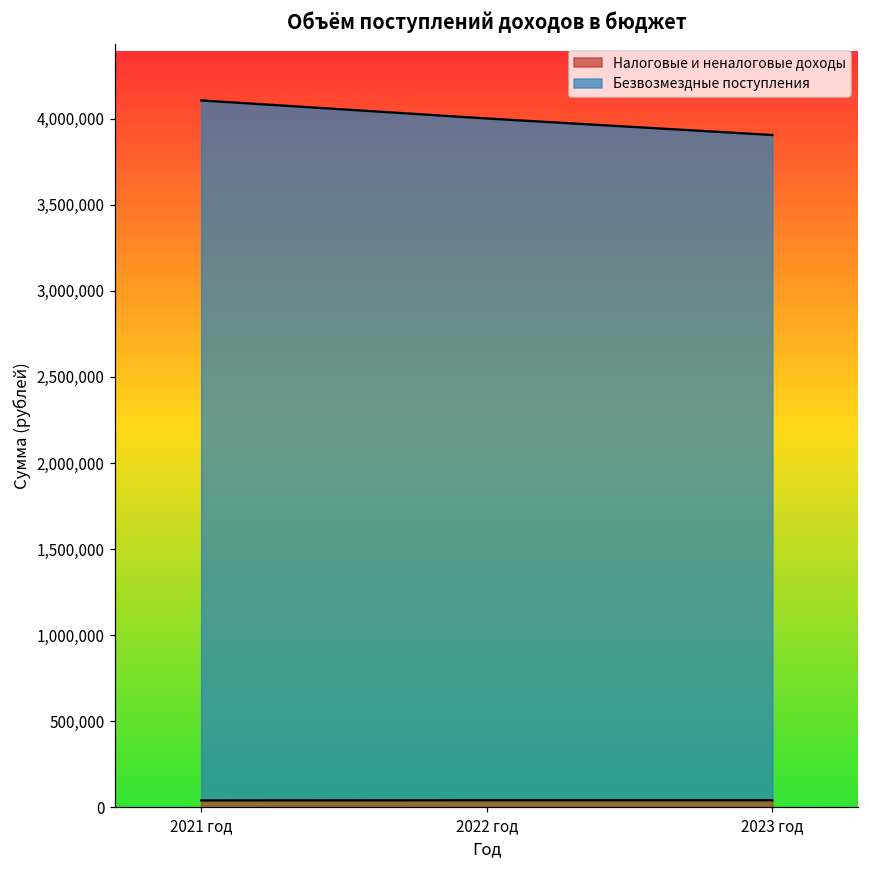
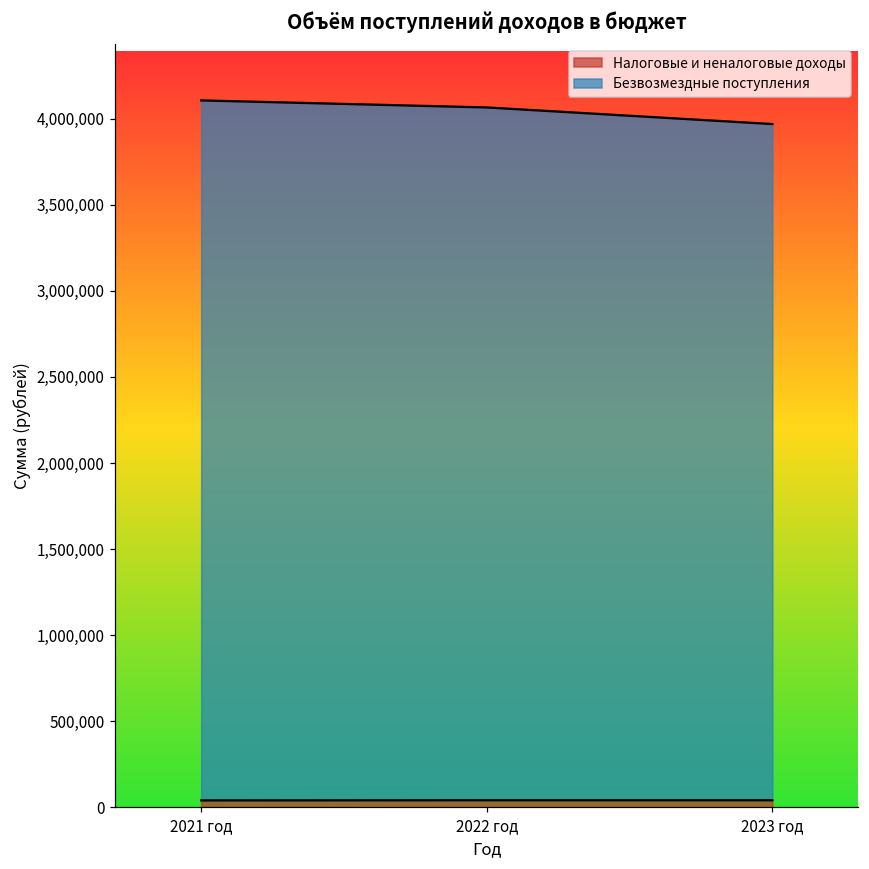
  {
    "Налоговые и неналоговые доходы": {
      "2021 год": "40,000",
      "2022 год": "40,000",
      "2023 год": "40,000"
    },
    "Безвозмездные поступления": {
      "2021 год": "4,070,000",
-     "2022 год": "3,960,000",
-     "2023 год": "3,870,000"
+     "2022 год": "4,030,000",
+     "2023 год": "3,930,000"
    }
  }
